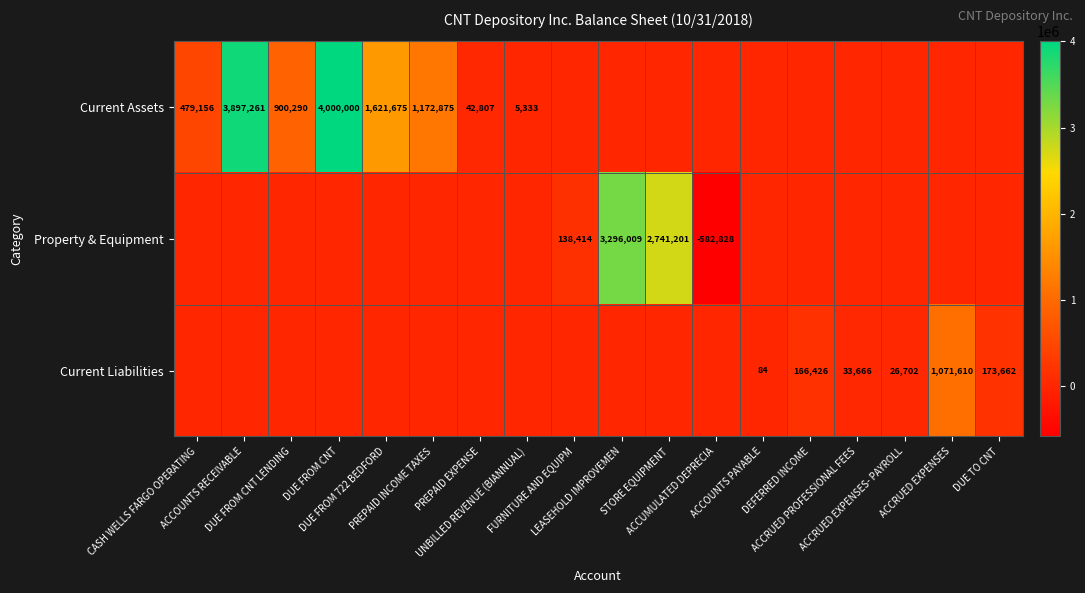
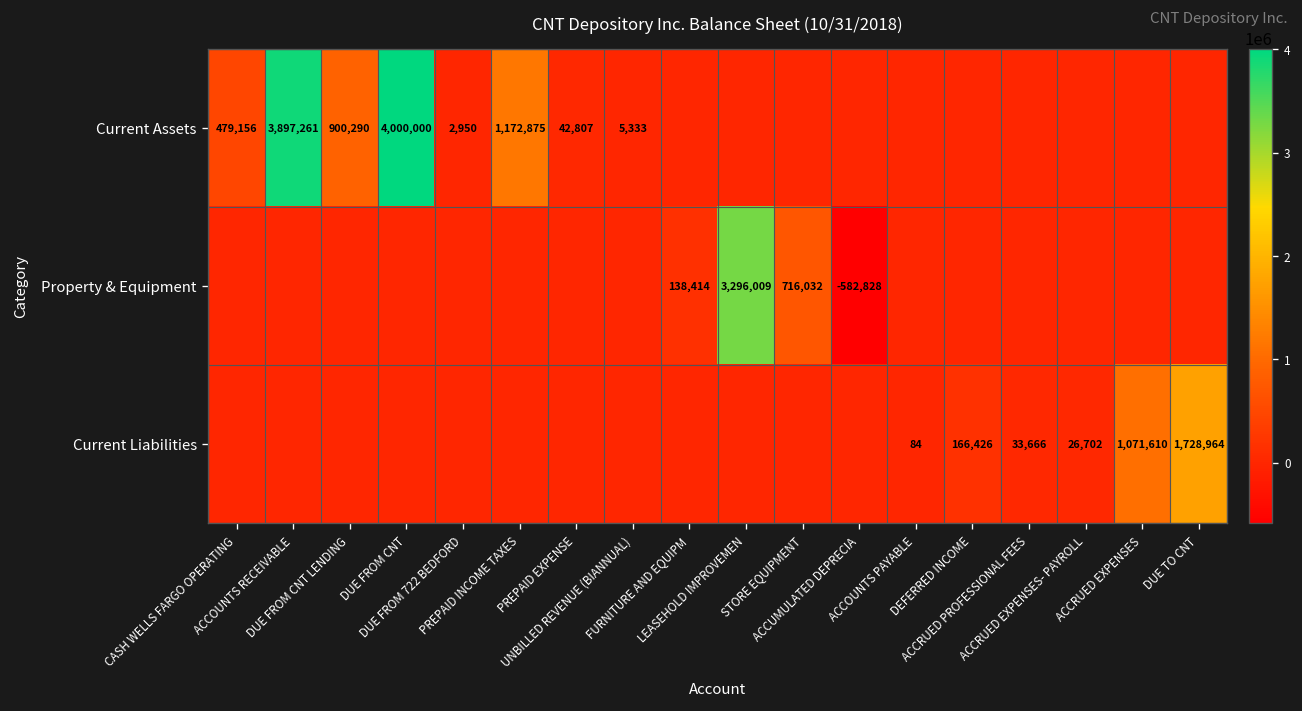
  {
    "Current Assets": {
      "CASH WELLS FARGO OPERATING": "479,156",
      "ACCOUNTS RECEIVABLE": "3,897,261",
      "DUE FROM CNT LENDING": "900,290",
      "DUE FROM CNT": "4,000,000",
-     "DUE FROM 722 BEDFORD": "1,621,675",
+     "DUE FROM 722 BEDFORD": "2,950",
      "PREPAID INCOME TAXES": "1,172,875",
      "PREPAID EXPENSE": "42,807",
      "UNBILLED REVENUE (BIANNUAL)": "5,333"
    },
    "Property & Equipment": {
      "FURNITURE AND EQUIPM": "138,414",
      "LEASEHOLD IMPROVEMEN": "3,296,009",
-     "STORE EQUIPMENT": "2,741,201",
+     "STORE EQUIPMENT": "716,032",
      "ACCUMULATED DEPRECIA": "-582,828"
    },
    "Current Liabilities": {
      "ACCOUNTS PAYABLE": "84",
      "DEFERRED INCOME": "166,426",
      "ACCRUED PROFESSIONAL FEES": "33,666",
      "ACCRUED EXPENSES- PAYROLL": "26,702",
      "ACCRUED EXPENSES": "1,071,610",
-     "DUE TO CNT": "173,662"
+     "DUE TO CNT": "1,728,964"
    }
  }
